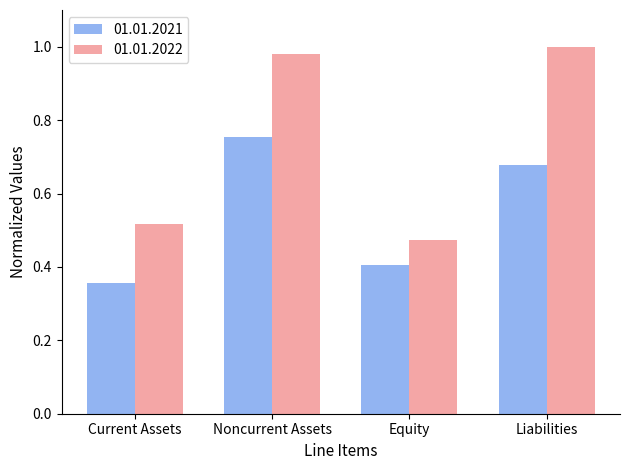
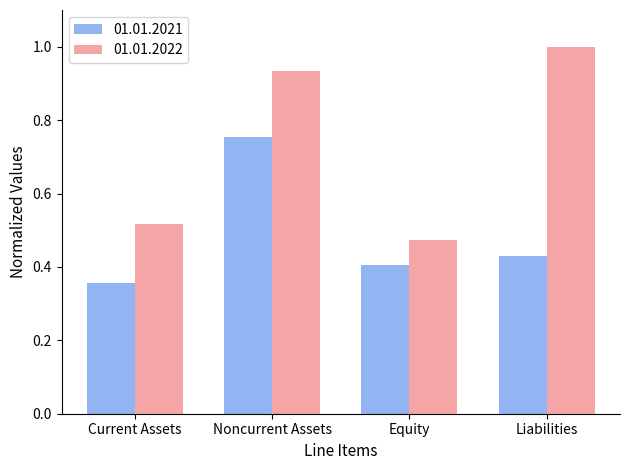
  {
    "01.01.2021": {
      "Current Assets": 0.36,
      "Noncurrent Assets": 0.75,
      "Equity": 0.41,
-     "Liabilities": 0.68
+     "Liabilities": 0.43
    },
    "01.01.2022": {
      "Current Assets": 0.52,
-     "Noncurrent Assets": 0.98,
+     "Noncurrent Assets": 0.93,
      "Equity": 0.47,
      "Liabilities": 1.00
    }
  }
